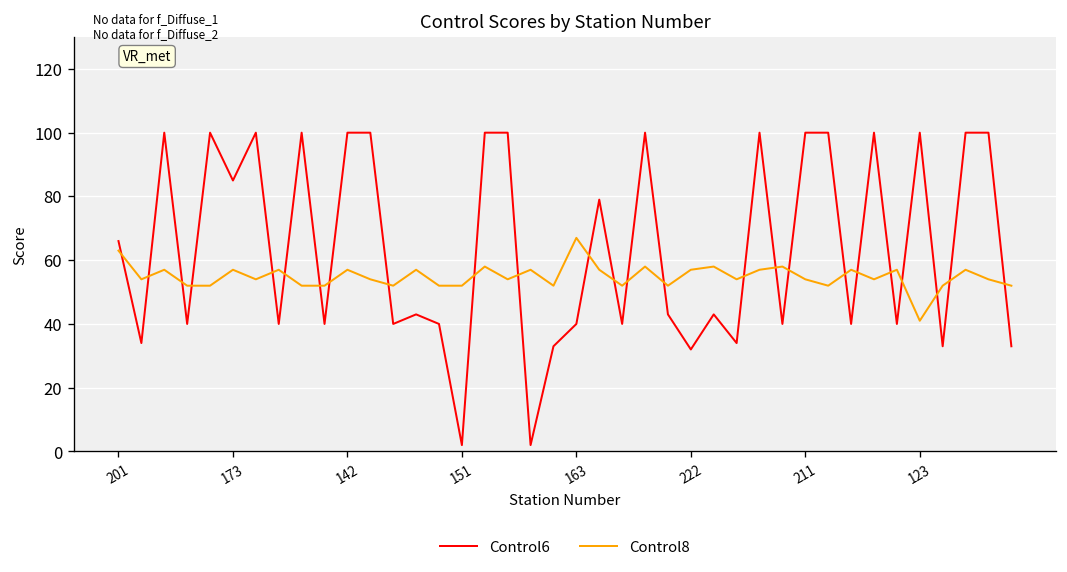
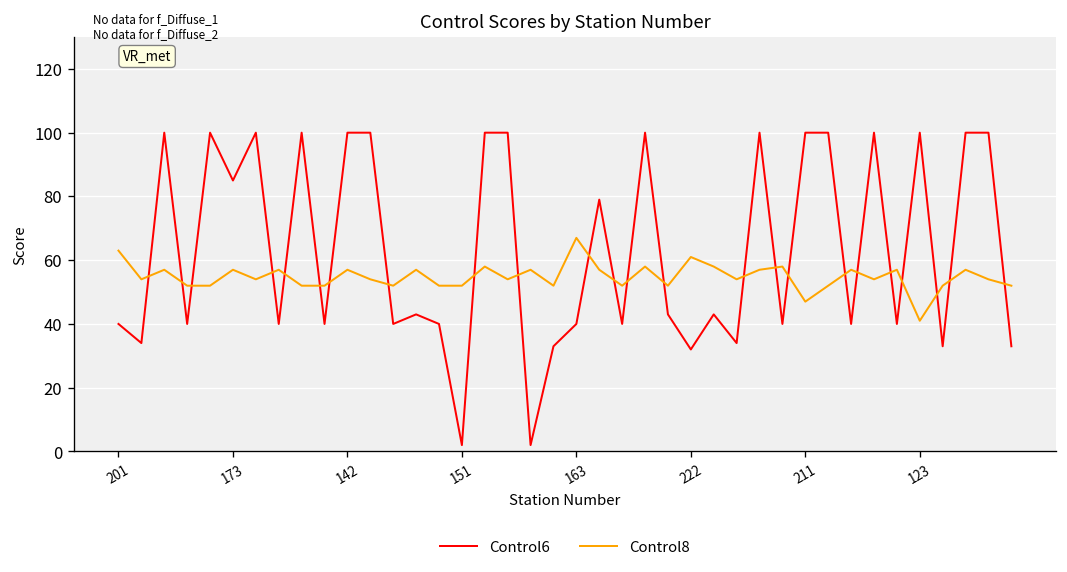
  {
    "Control6": {
-     "201": 66,
+     "201": 40,
      "173": 85,
      "142": 100,
      "151": 2,
      "163": 40,
      "222": 32,
      "211": 100,
      "123": 100
    },
    "Control8": {
      "201": 63,
      "173": 57,
      "142": 57,
      "151": 52,
      "163": 67,
-     "222": 57,
-     "211": 54,
+     "222": 61,
+     "211": 47,
      "123": 41
    }
  }
